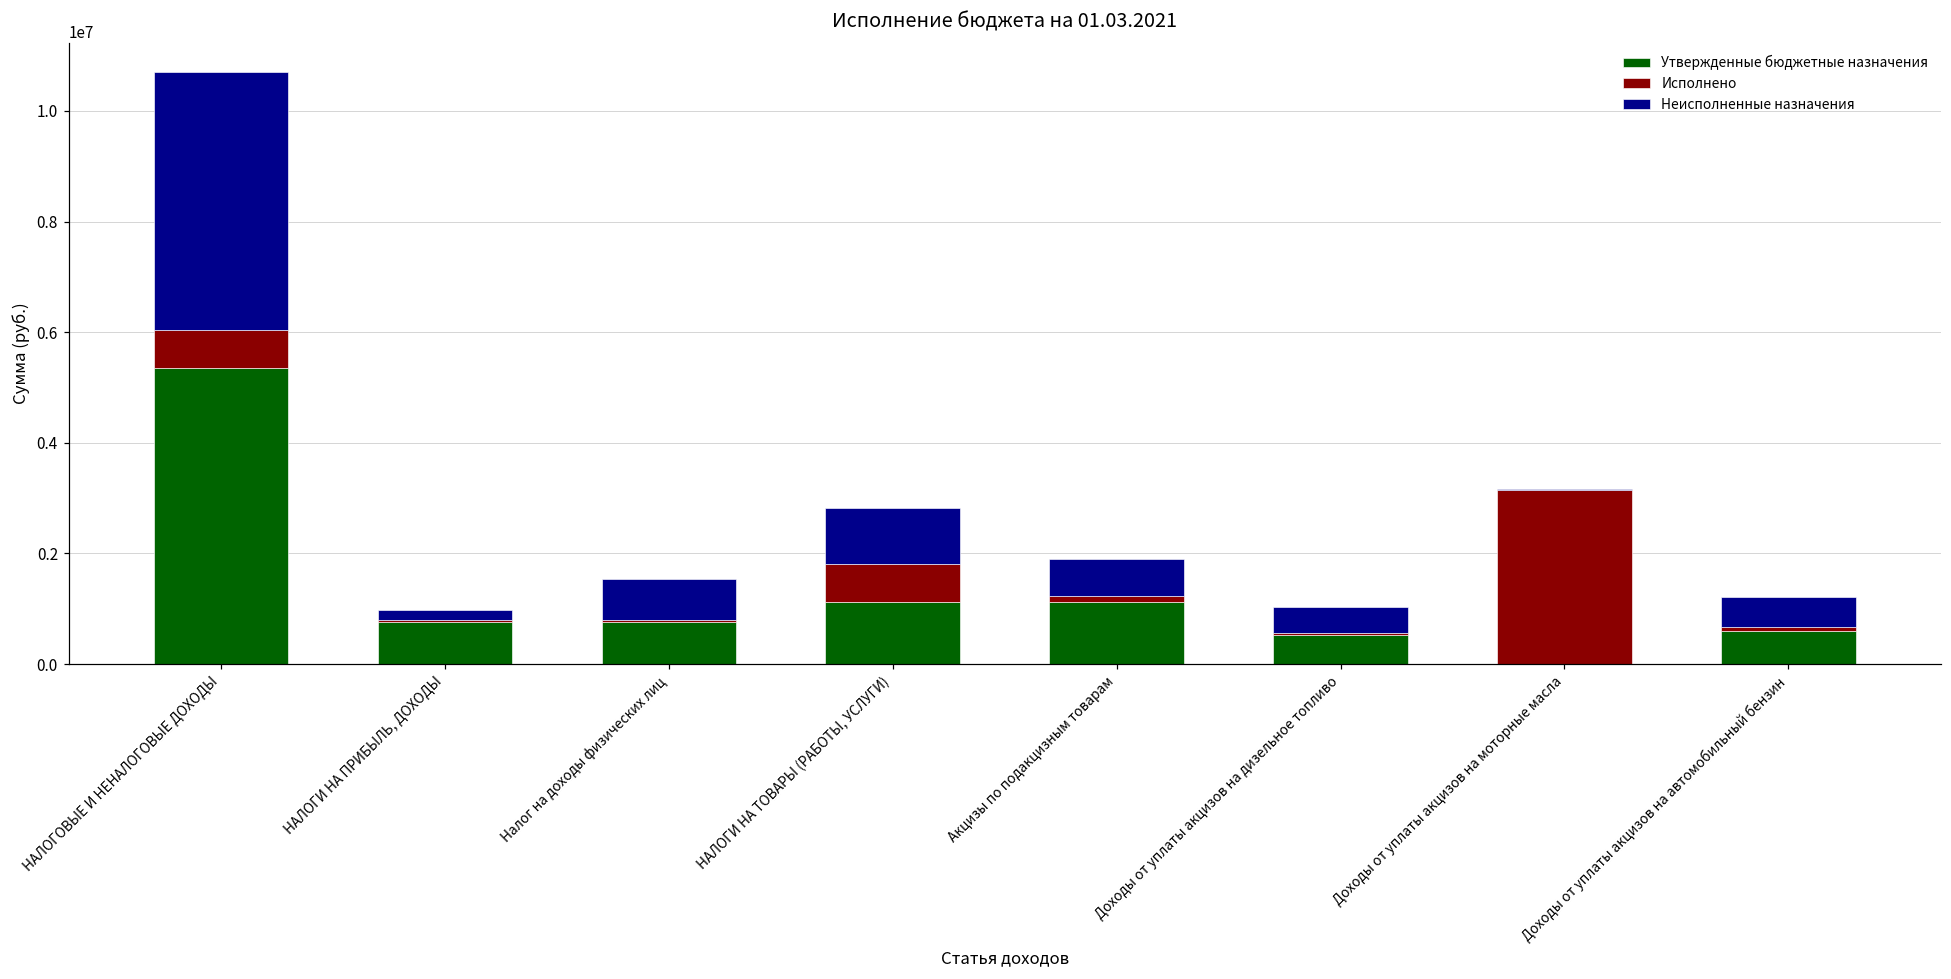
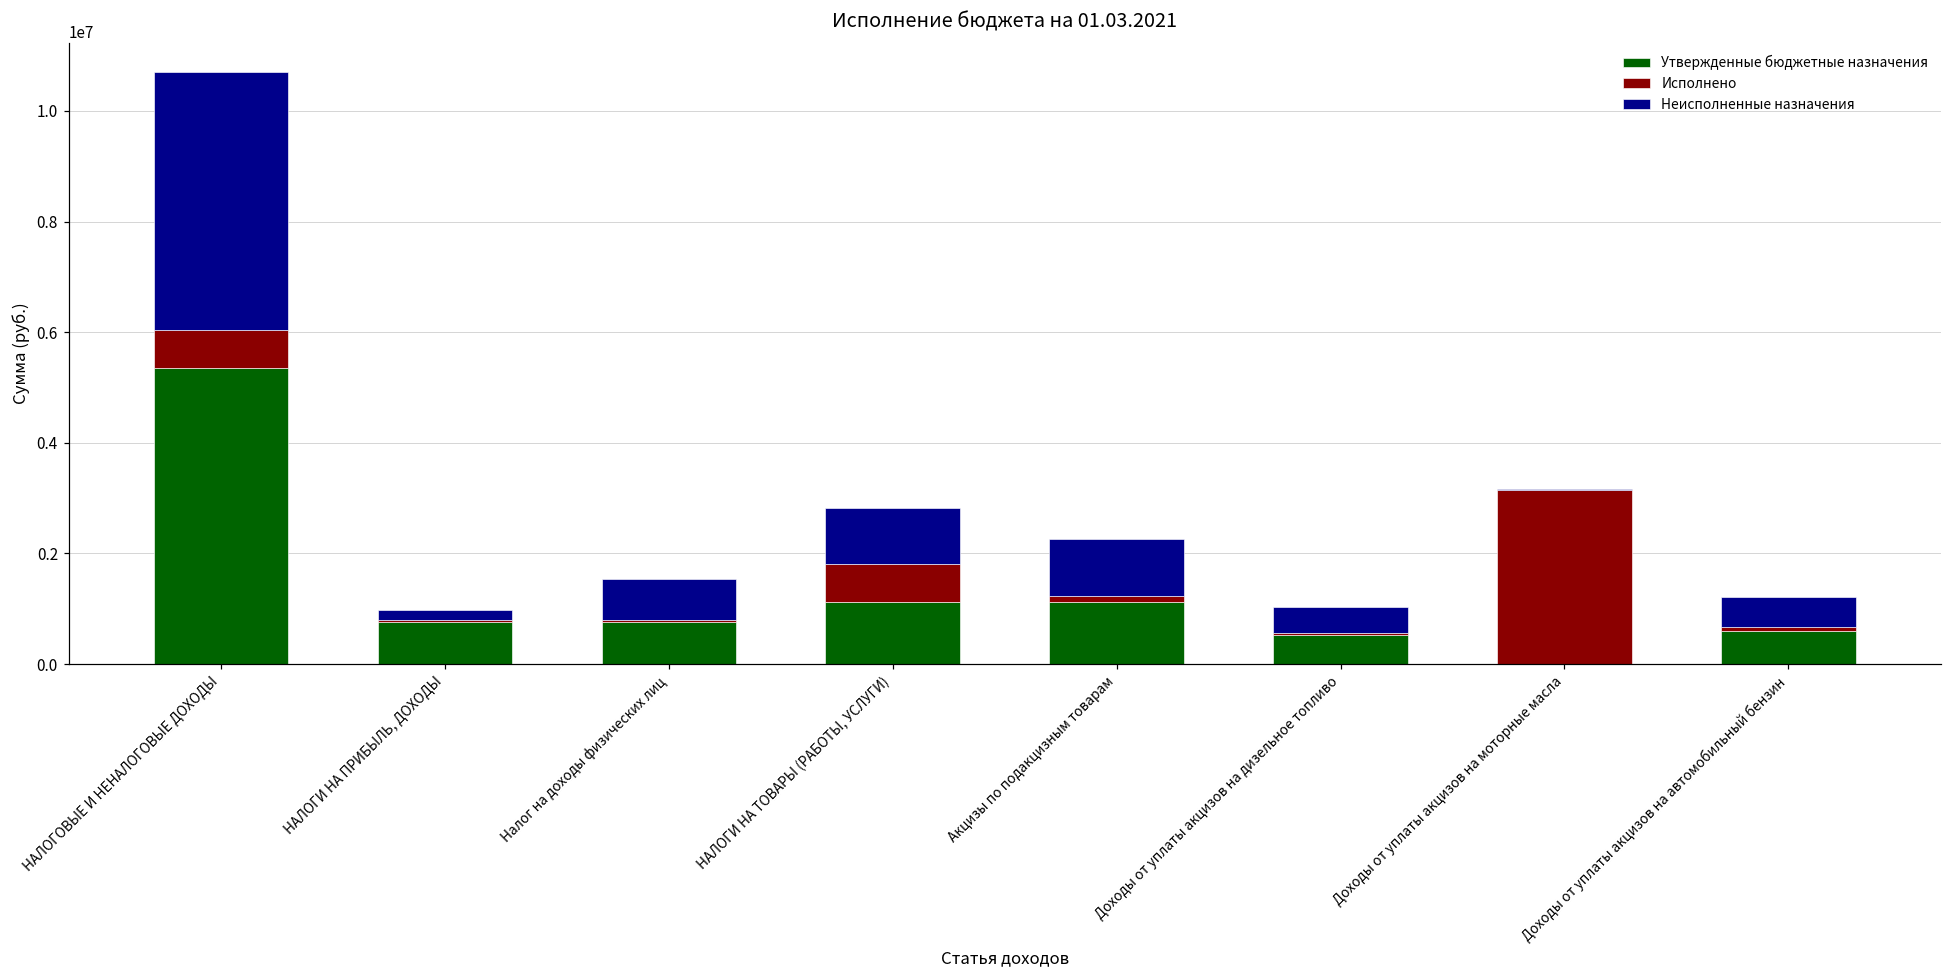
  {
    "Утвержденные бюджетные назначения": {
      "НАЛОГОВЫЕ И НЕНАЛОГОВЫЕ ДОХОДЫ": 5400000,
      "НАЛОГИ НА ПРИБЫЛЬ, ДОХОДЫ": 800000,
      "Налог на доходы физических лиц": 800000,
      "НАЛОГИ НА ТОВАРЫ (РАБОТЫ, УСЛУГИ)": 1100000,
      "Акцизы по подакцизным товарам": 1100000,
      "Доходы от уплаты акцизов на дизельное топливо": 500000,
      "Доходы от уплаты акцизов на автомобильный бензин": 600000
    },
    "Исполнено": {
      "НАЛОГОВЫЕ И НЕНАЛОГОВЫЕ ДОХОДЫ": 700000,
      "НАЛОГИ НА ТОВАРЫ (РАБОТЫ, УСЛУГИ)": 700000,
      "Акцизы по подакцизным товарам": 100000,
      "Доходы от уплаты акцизов на дизельное топливо": 100000,
      "Доходы от уплаты акцизов на моторные масла": 3200000,
      "Доходы от уплаты акцизов на автомобильный бензин": 100000
    },
    "Неисполненные назначения": {
      "НАЛОГОВЫЕ И НЕНАЛОГОВЫЕ ДОХОДЫ": 4700000,
      "НАЛОГИ НА ПРИБЫЛЬ, ДОХОДЫ": 200000,
      "Налог на доходы физических лиц": 700000,
      "НАЛОГИ НА ТОВАРЫ (РАБОТЫ, УСЛУГИ)": 1000000,
-     "Акцизы по подакцизным товарам": 700000,
+     "Акцизы по подакцизным товарам": 1000000,
      "Доходы от уплаты акцизов на дизельное топливо": 500000,
      "Доходы от уплаты акцизов на автомобильный бензин": 500000
    }
  }
